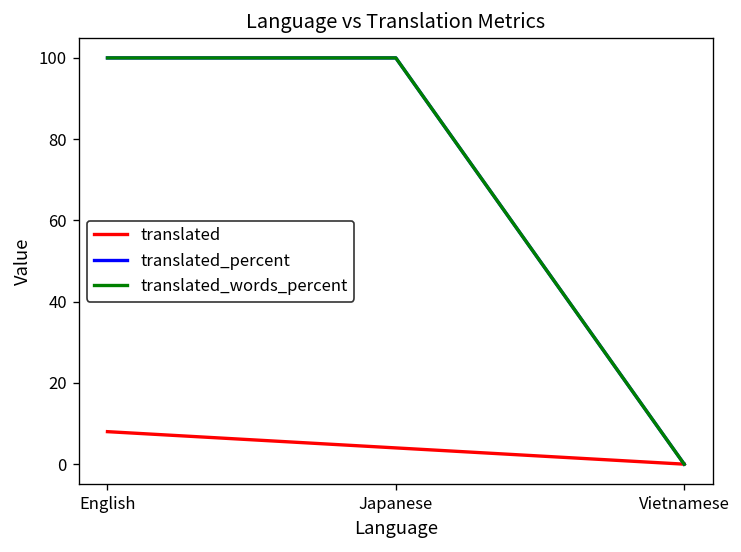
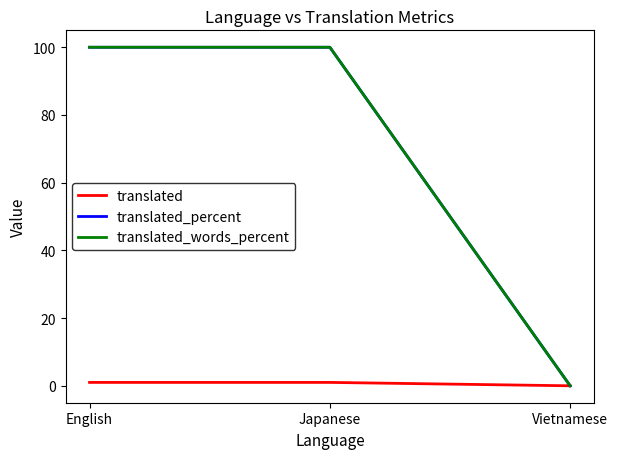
  {
    "translated": {
-     "English": 8,
-     "Japanese": 4
+     "English": 1,
+     "Japanese": 1
    },
    "translated_words_percent": {
      "English": 100,
      "Japanese": 100
    }
  }
